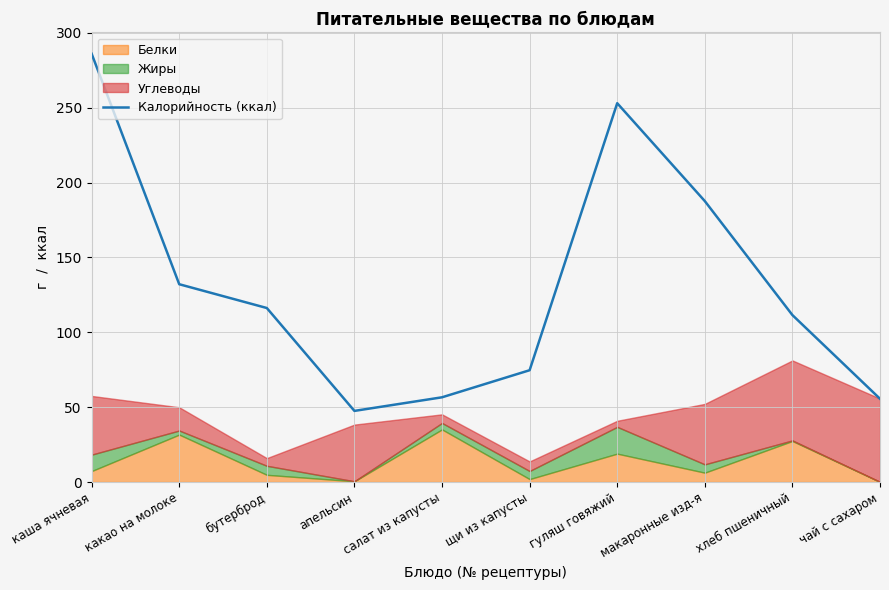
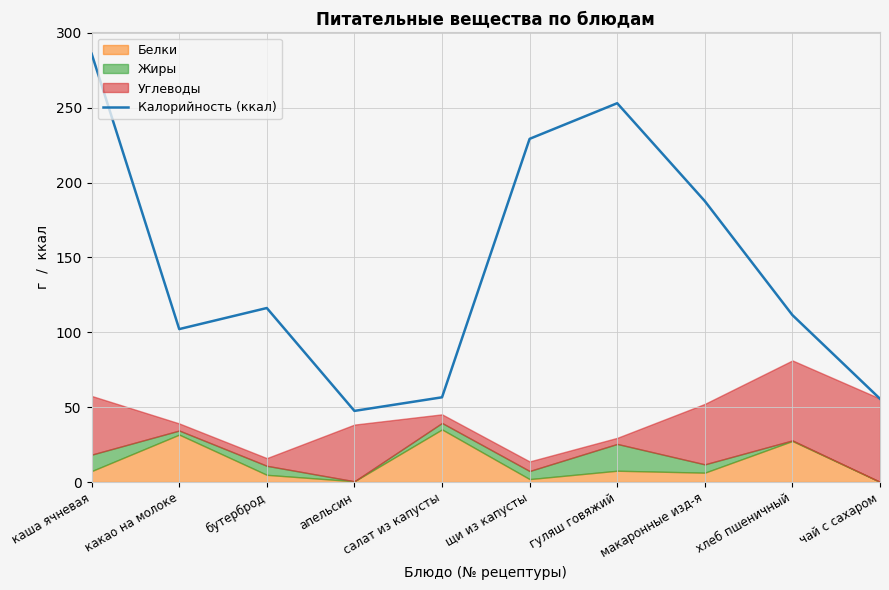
  {
    "Калорийность (ккал)": {
      "каша ячневая": 286,
-     "какао на молоке": 132,
+     "какао на молоке": 102,
      "бутерброд": 116,
      "апельсин": 48,
      "салат из капусты": 57,
-     "щи из капусты": 75,
+     "щи из капусты": 229,
      "гуляш говяжий": 253,
      "макаронные изд-я": 188,
      "хлеб пшеничный": 112
    },
    "Белки": {
      "каша ячневая": 7,
      "какао на молоке": 32,
      "бутерброд": 5,
      "салат из капусты": 35,
      "щи из капусты": 2,
-     "гуляш говяжий": 19,
+     "гуляш говяжий": 8,
      "макаронные изд-я": 6
    },
    "Жиры": {
      "каша ячневая": 11,
      "какао на молоке": 3,
      "бутерброд": 6,
      "салат из капусты": 4,
      "щи из капусты": 5,
      "гуляш говяжий": 18,
      "макаронные изд-я": 6
    },
    "Углеводы": {
      "каша ячневая": 39,
-     "какао на молоке": 16,
+     "какао на молоке": 5,
      "бутерброд": 5,
      "апельсин": 38,
      "салат из капусты": 6,
      "щи из капусты": 6,
      "гуляш говяжий": 4,
      "макаронные изд-я": 40,
      "хлеб пшеничный": 53
    }
  }
